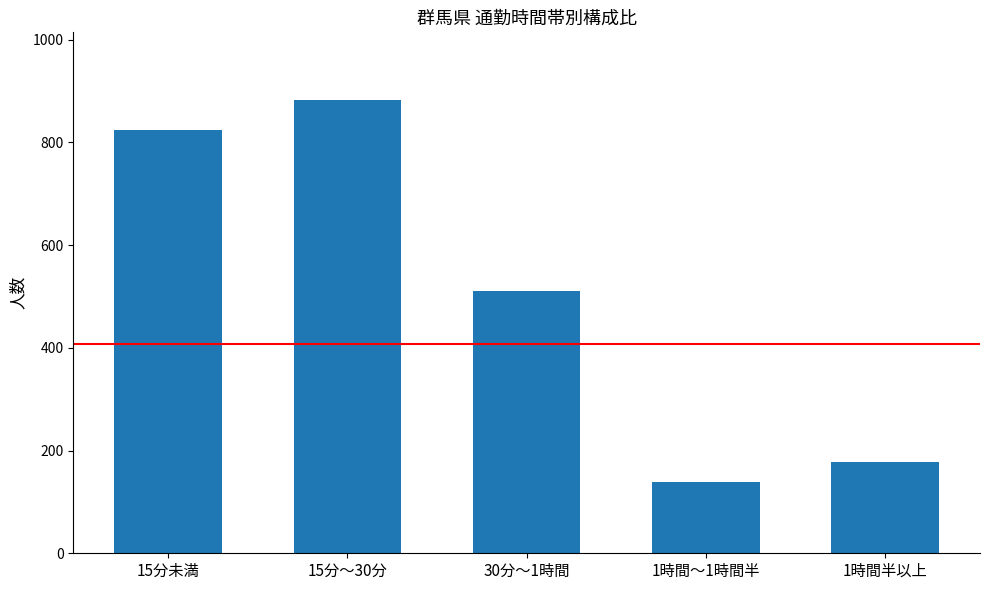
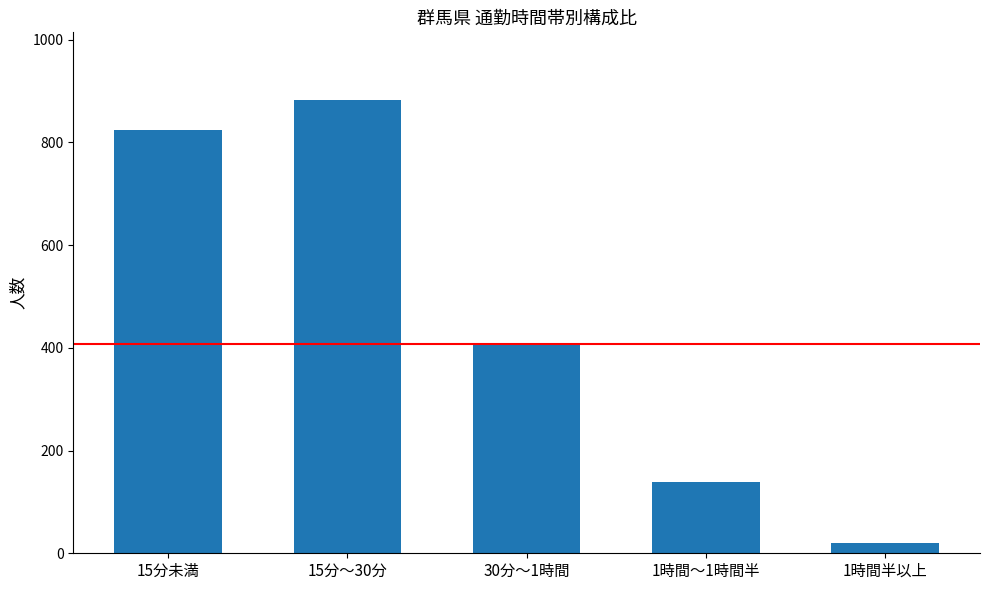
  {
    "15分未満": 830,
    "15分～30分": 880,
-   "30分～1時間": 510,
+   "30分～1時間": 410,
    "1時間～1時間半": 140,
-   "1時間半以上": 180
+   "1時間半以上": 20
  }
